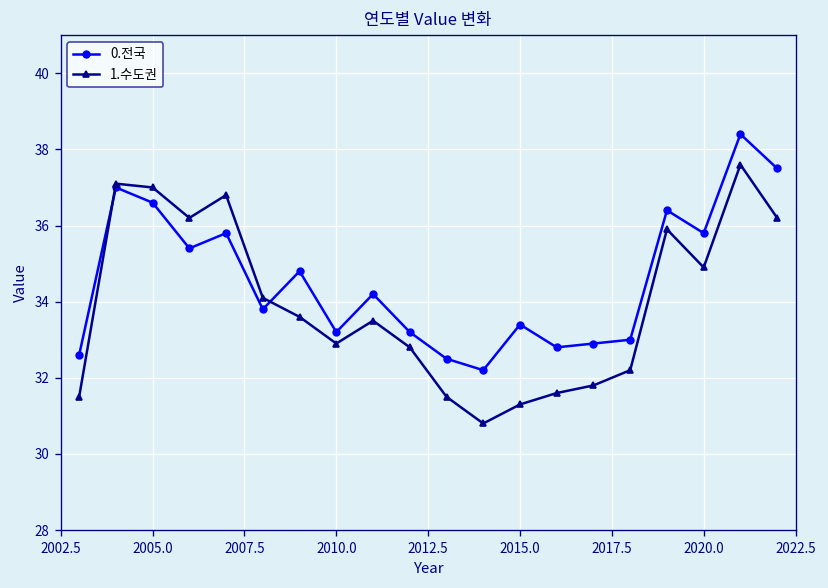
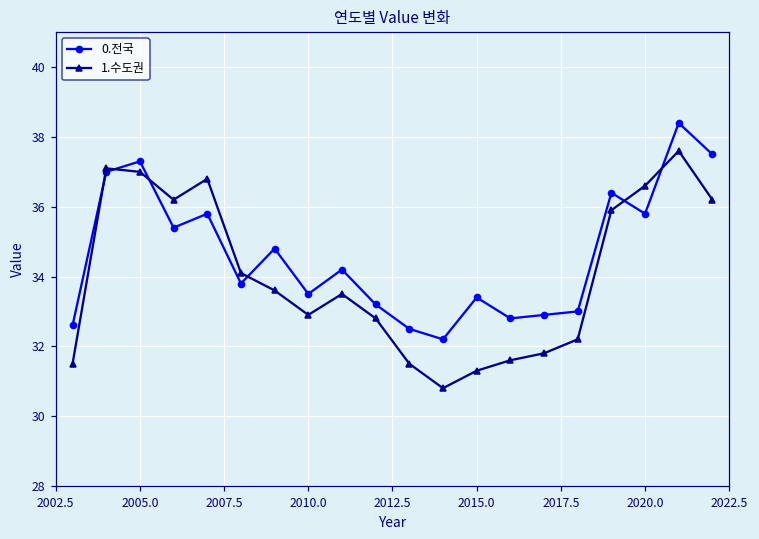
  {
    "0.전국": {
-     "2005.0": 36.6,
-     "2010.0": 33.2,
+     "2005.0": 37.3,
+     "2010.0": 33.5,
      "2015.0": 33.4,
      "2020.0": 35.8
    },
    "1.수도권": {
      "2005.0": 37.0,
      "2010.0": 32.9,
      "2015.0": 31.3,
-     "2020.0": 34.9
+     "2020.0": 36.6
    }
  }
